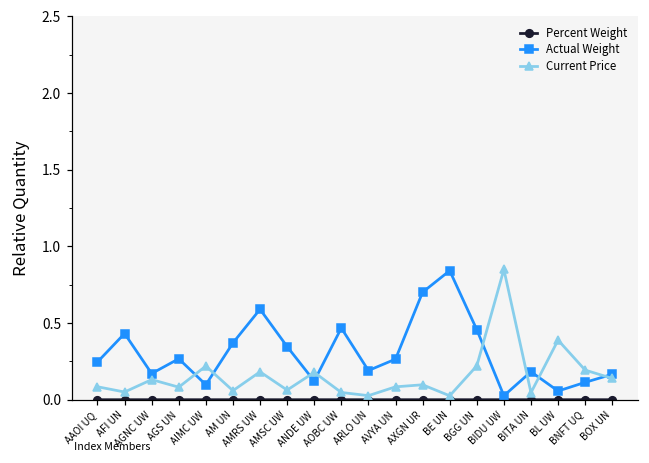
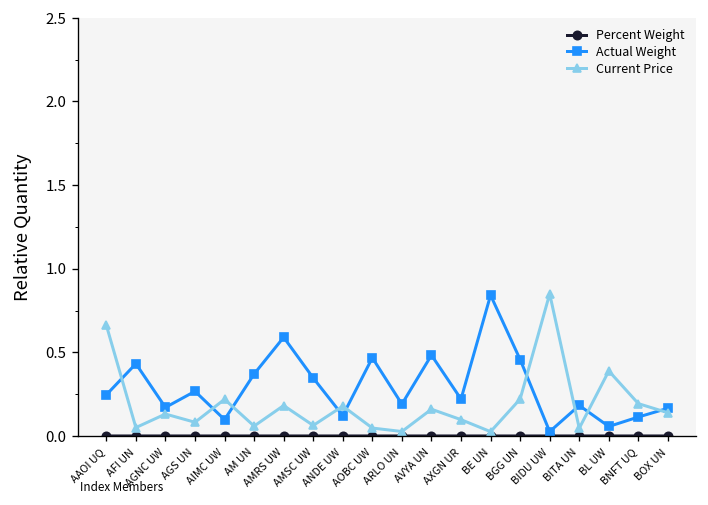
  {
    "Percent Weight": {
      "AAOI UQ": 0.00,
      "AFI UN": 0.00,
      "AGNC UW": 0.00,
      "AGS UN": 0.00,
      "AIMC UW": 0.00,
      "AM UN": 0.00,
      "AMRS UW": 0.00,
      "AMSC UW": 0.00,
      "ANDE UW": 0.00,
      "AOBC UW": 0.00,
      "ARLO UN": 0.00,
      "AVYA UN": 0.00,
      "AXGN UR": 0.00,
      "BE UN": 0.00,
      "BGG UN": 0.00,
      "BIDU UW": 0.00,
      "BITA UN": 0.00,
      "BL UW": 0.00,
      "BNFT UQ": 0.00,
      "BOX UN": 0.00
    },
    "Actual Weight": {
      "AAOI UQ": 0.25,
      "AFI UN": 0.43,
      "AGNC UW": 0.17,
      "AGS UN": 0.27,
      "AIMC UW": 0.10,
      "AM UN": 0.37,
      "AMRS UW": 0.59,
      "AMSC UW": 0.35,
      "ANDE UW": 0.12,
      "AOBC UW": 0.47,
      "ARLO UN": 0.19,
-     "AVYA UN": 0.27,
-     "AXGN UR": 0.70,
+     "AVYA UN": 0.48,
+     "AXGN UR": 0.22,
      "BE UN": 0.84,
      "BGG UN": 0.46,
      "BIDU UW": 0.03,
      "BITA UN": 0.18,
      "BL UW": 0.06,
      "BNFT UQ": 0.11,
      "BOX UN": 0.17
    },
    "Current Price": {
-     "AAOI UQ": 0.09,
+     "AAOI UQ": 0.66,
      "AFI UN": 0.05,
      "AGNC UW": 0.13,
      "AGS UN": 0.08,
      "AIMC UW": 0.22,
      "AM UN": 0.06,
      "AMRS UW": 0.18,
      "AMSC UW": 0.06,
      "ANDE UW": 0.18,
      "AOBC UW": 0.05,
      "ARLO UN": 0.03,
-     "AVYA UN": 0.08,
+     "AVYA UN": 0.16,
      "AXGN UR": 0.10,
      "BE UN": 0.03,
      "BGG UN": 0.22,
      "BIDU UW": 0.85,
      "BITA UN": 0.05,
      "BL UW": 0.39,
      "BNFT UQ": 0.19,
      "BOX UN": 0.14
    }
  }
